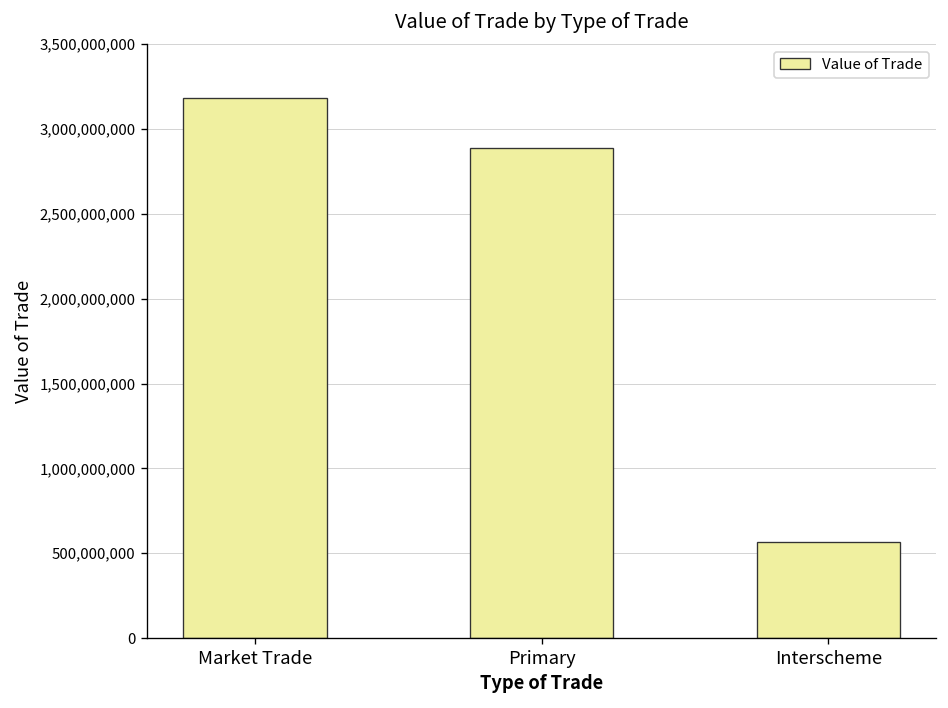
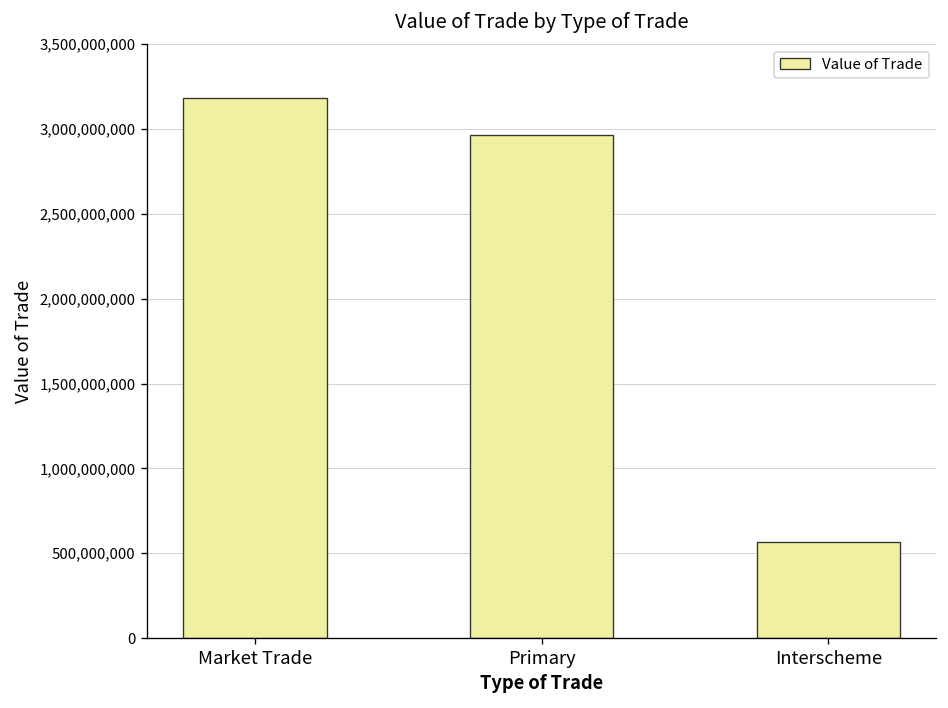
  {
    "Market Trade": "3,180,000,000",
-   "Primary": "2,890,000,000",
+   "Primary": "2,970,000,000",
    "Interscheme": "560,000,000"
  }
